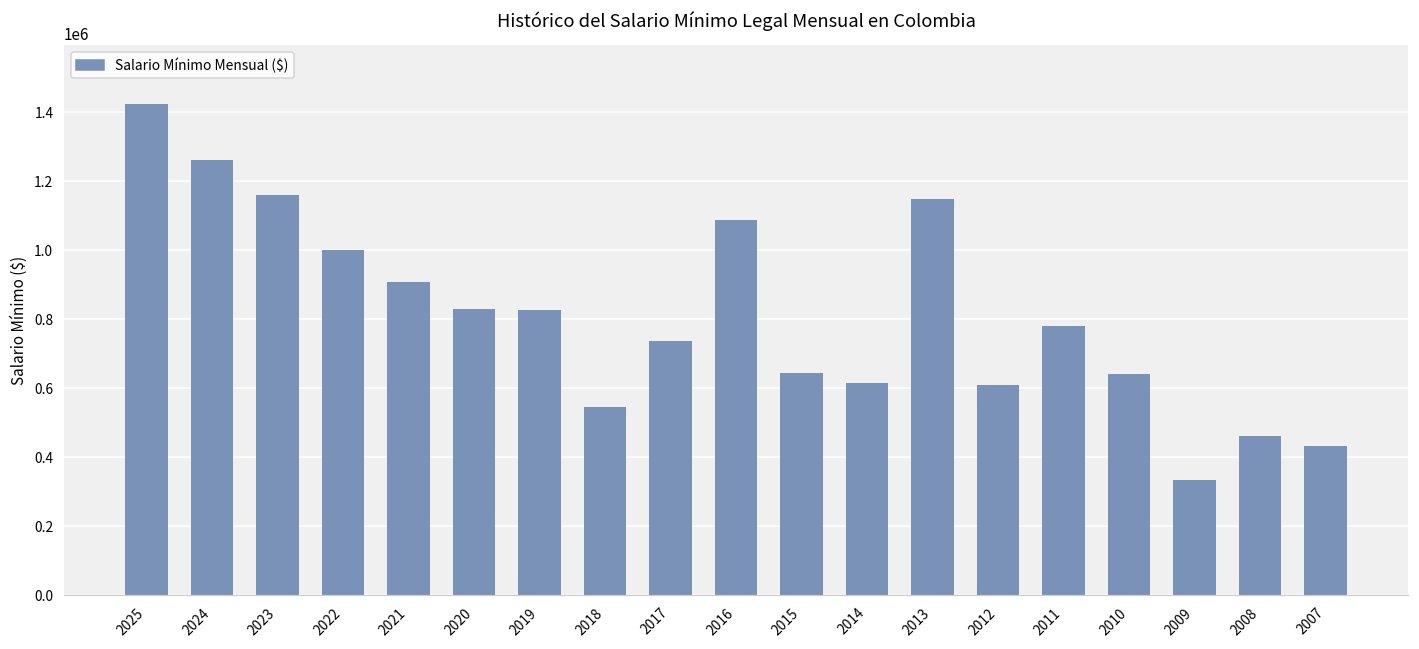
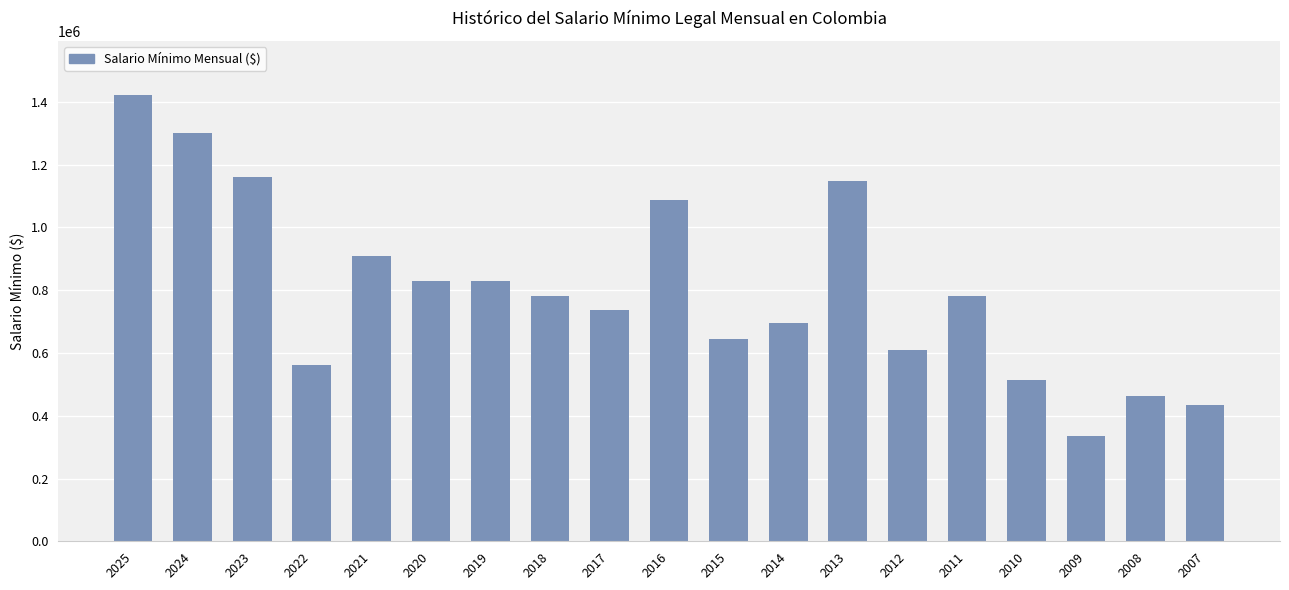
  {
    "2025": 1420000,
-   "2024": 1260000,
+   "2024": 1300000,
    "2023": 1160000,
-   "2022": 1000000,
+   "2022": 560000,
    "2021": 910000,
    "2020": 830000,
    "2019": 830000,
-   "2018": 550000,
+   "2018": 780000,
    "2017": 740000,
    "2016": 1090000,
    "2015": 640000,
-   "2014": 620000,
+   "2014": 690000,
    "2013": 1150000,
    "2012": 610000,
    "2011": 780000,
-   "2010": 640000,
+   "2010": 520000,
    "2009": 340000,
    "2008": 460000,
    "2007": 430000
  }
